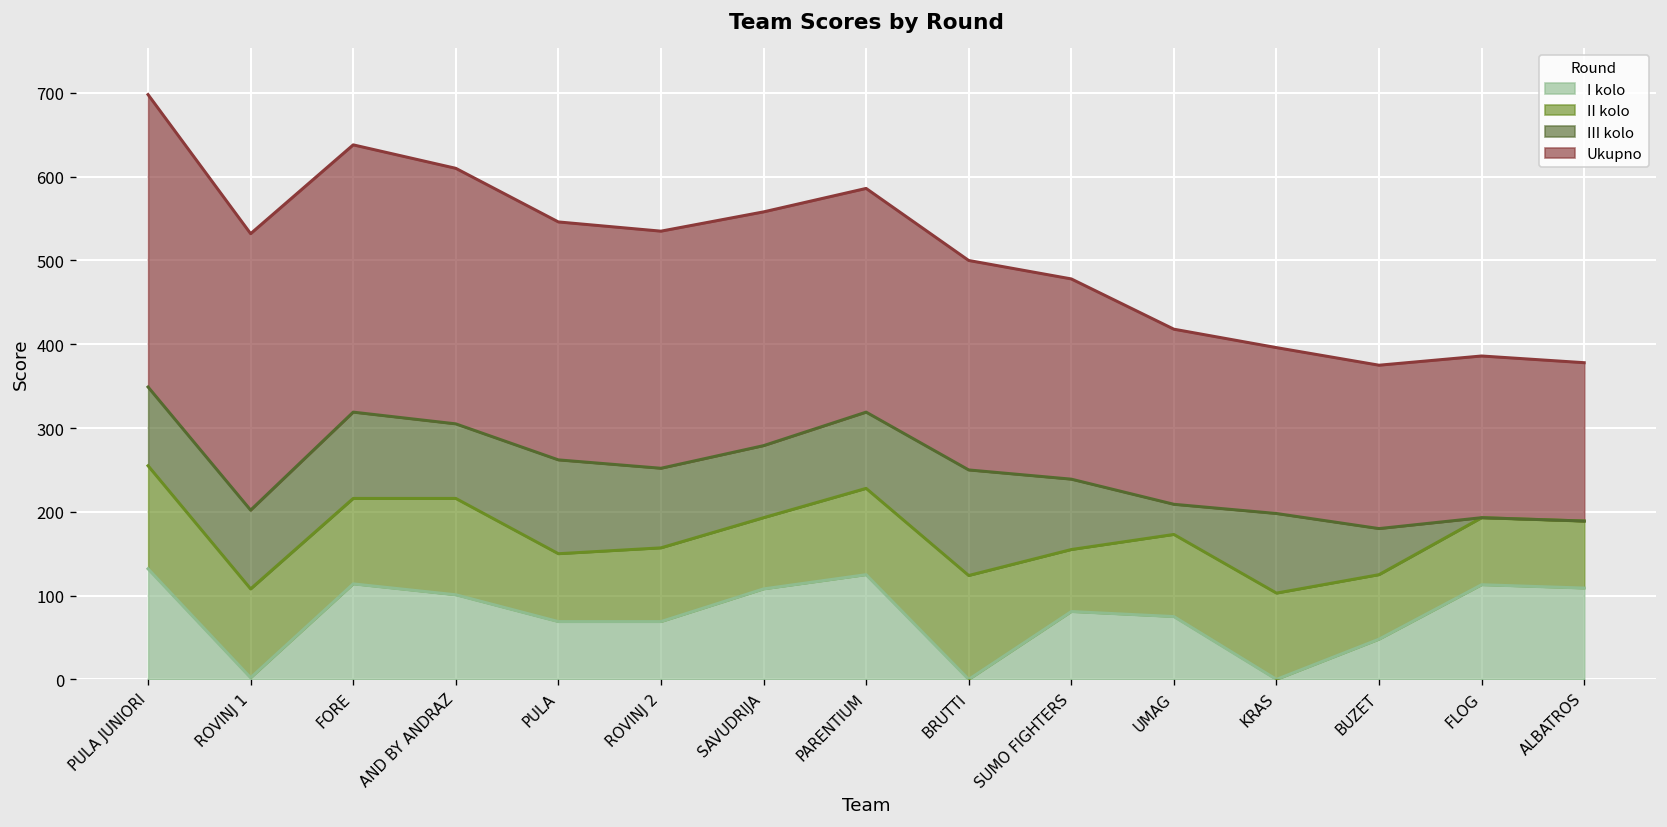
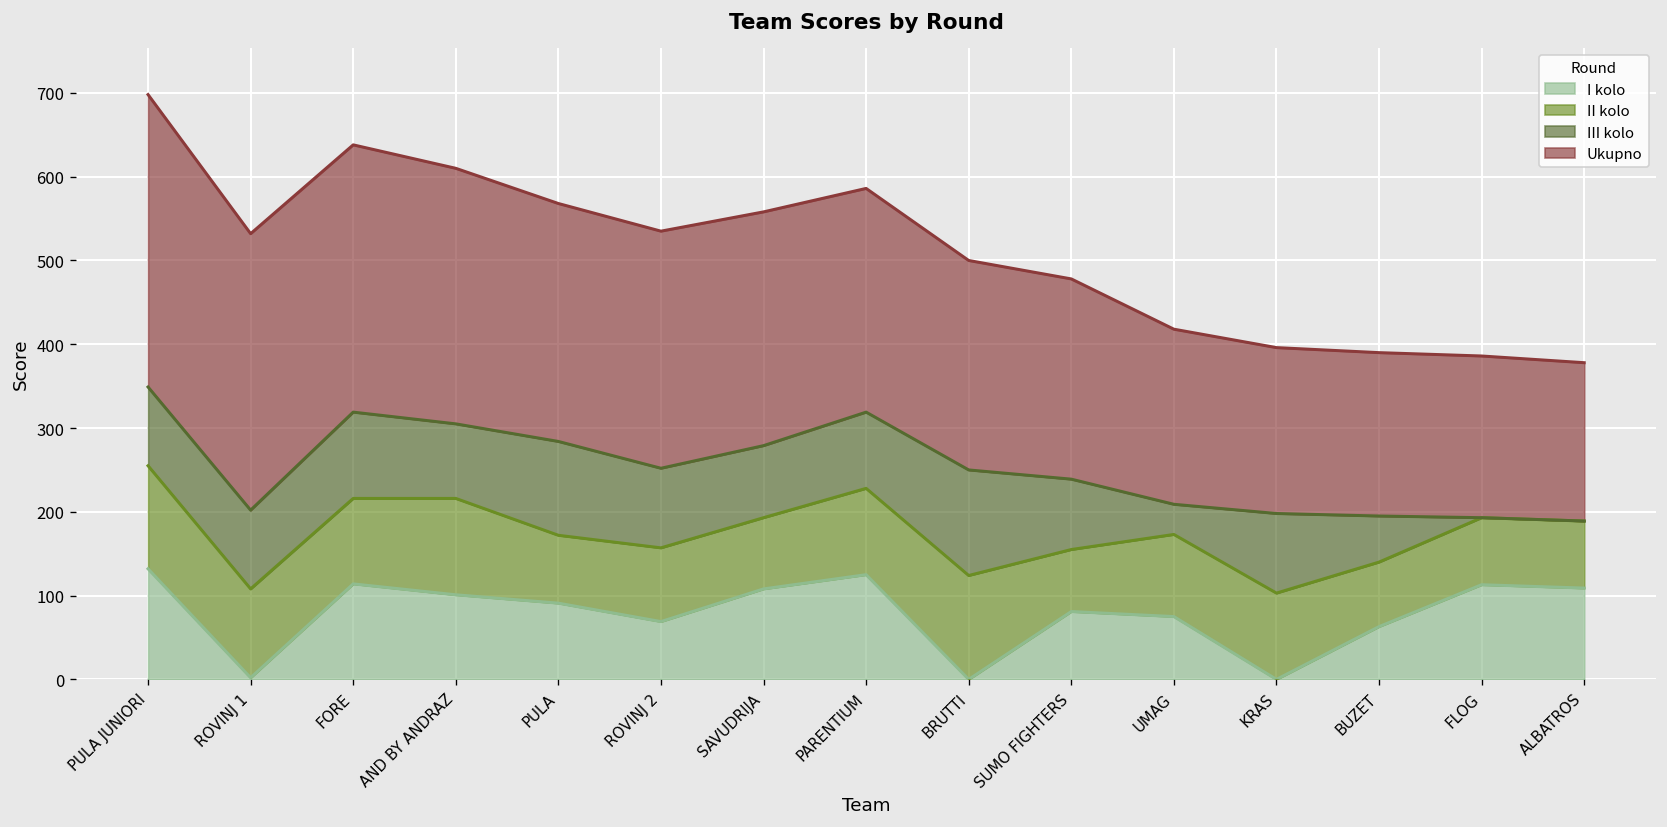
  {
    "I kolo": {
      "PULA JUNIORI": 130,
      "ROVINJ 1": 0,
      "FORE": 110,
      "AND BY ANDRAZ": 100,
-     "PULA": 70,
+     "PULA": 90,
      "ROVINJ 2": 70,
      "SAVUDRIJA": 110,
      "PARENTIUM": 130,
      "BRUTTI": 0,
      "SUMO FIGHTERS": 80,
      "UMAG": 80,
      "KRAS": 0,
-     "BUZET": 50,
+     "BUZET": 60,
      "FLOG": 110,
      "ALBATROS": 110
    },
    "Ukupno": {
      "PULA JUNIORI": 350,
      "ROVINJ 1": 330,
      "FORE": 320,
      "AND BY ANDRAZ": 310,
      "PULA": 280,
      "ROVINJ 2": 280,
      "SAVUDRIJA": 280,
      "PARENTIUM": 270,
      "BRUTTI": 250,
      "SUMO FIGHTERS": 240,
      "UMAG": 210,
      "KRAS": 200,
      "BUZET": 200,
      "FLOG": 190,
      "ALBATROS": 190
    }
  }
